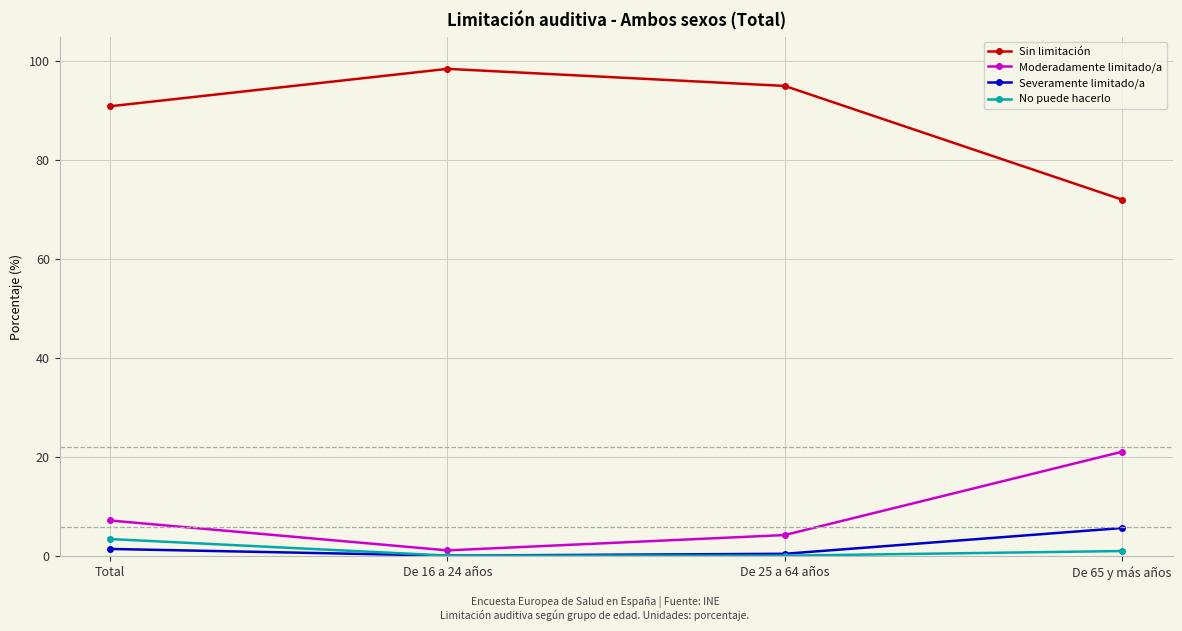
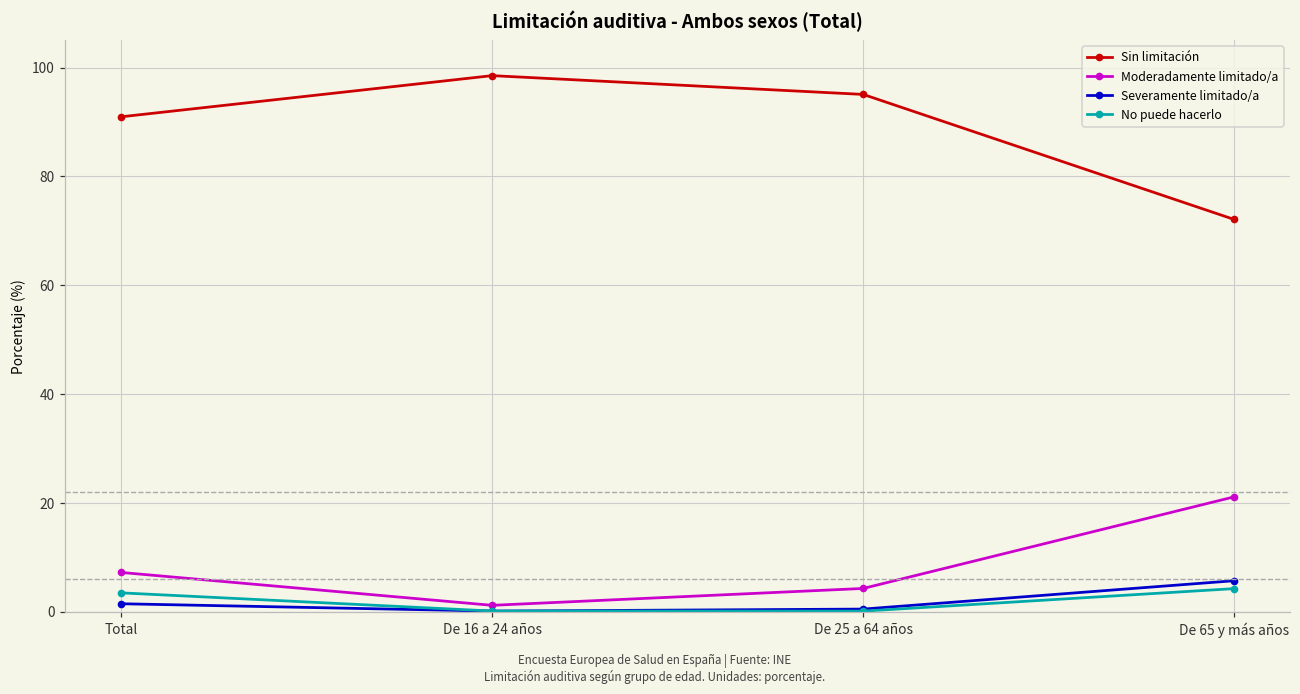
  {
    "Sin limitación": {
      "Total": 91,
      "De 16 a 24 años": 99,
      "De 25 a 64 años": 95,
      "De 65 y más años": 72
    },
    "Moderadamente limitado/a": {
      "Total": 7,
      "De 16 a 24 años": 1,
      "De 25 a 64 años": 4,
      "De 65 y más años": 21
    },
    "Severamente limitado/a": {
      "Total": 1,
      "De 65 y más años": 6
    },
    "No puede hacerlo": {
      "Total": 3,
-     "De 65 y más años": 1
+     "De 65 y más años": 4
    }
  }
